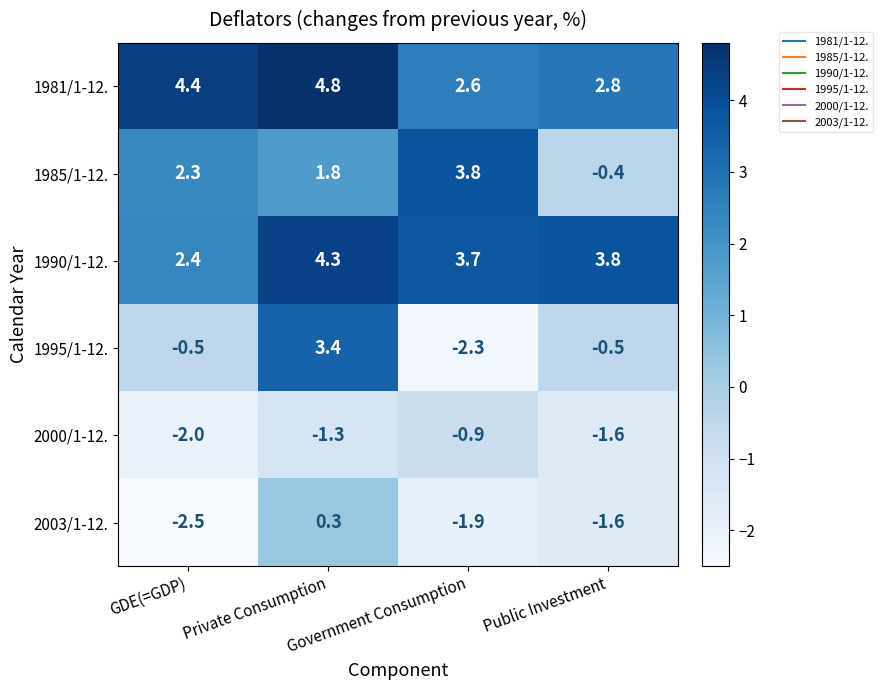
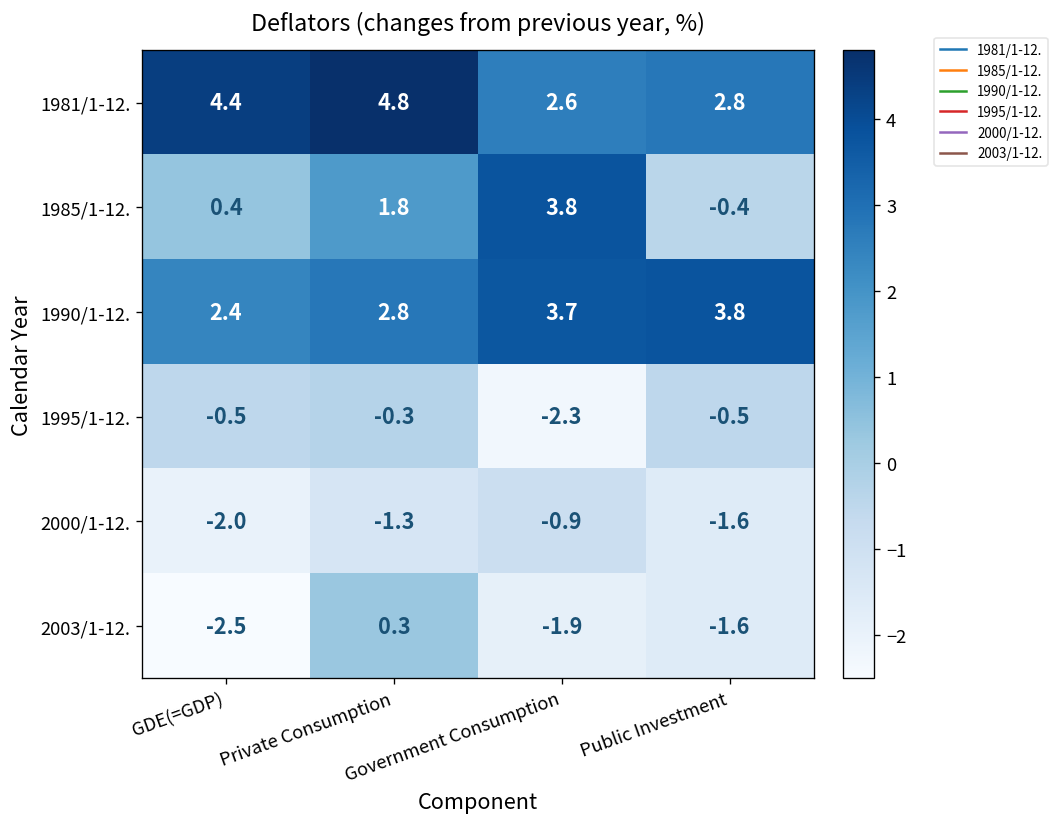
  {
    "1981/1-12.": {
      "GDE(=GDP)": 4.4,
      "Private Consumption": 4.8,
      "Government Consumption": 2.6,
      "Public Investment": 2.8
    },
    "1985/1-12.": {
-     "GDE(=GDP)": 2.3,
+     "GDE(=GDP)": 0.4,
      "Private Consumption": 1.8,
      "Government Consumption": 3.8,
      "Public Investment": -0.4
    },
    "1990/1-12.": {
      "GDE(=GDP)": 2.4,
-     "Private Consumption": 4.3,
+     "Private Consumption": 2.8,
      "Government Consumption": 3.7,
      "Public Investment": 3.8
    },
    "1995/1-12.": {
      "GDE(=GDP)": -0.5,
-     "Private Consumption": 3.4,
+     "Private Consumption": -0.3,
      "Government Consumption": -2.3,
      "Public Investment": -0.5
    },
    "2000/1-12.": {
      "GDE(=GDP)": -2.0,
      "Private Consumption": -1.3,
      "Government Consumption": -0.9,
      "Public Investment": -1.6
    },
    "2003/1-12.": {
      "GDE(=GDP)": -2.5,
      "Private Consumption": 0.3,
      "Government Consumption": -1.9,
      "Public Investment": -1.6
    }
  }
